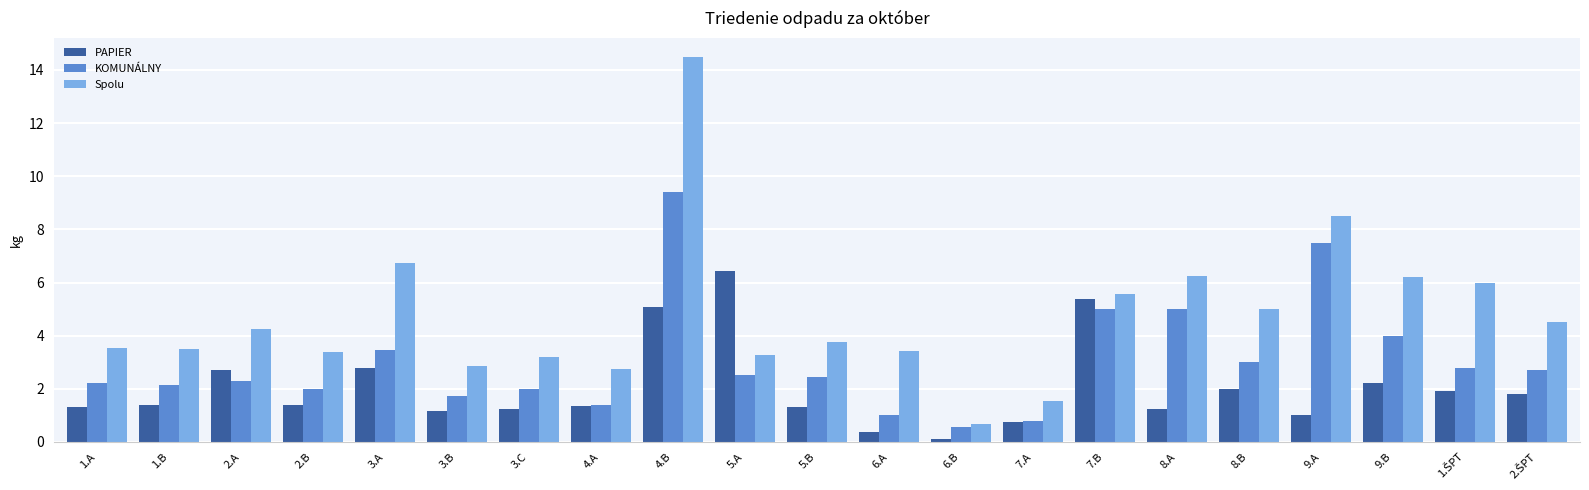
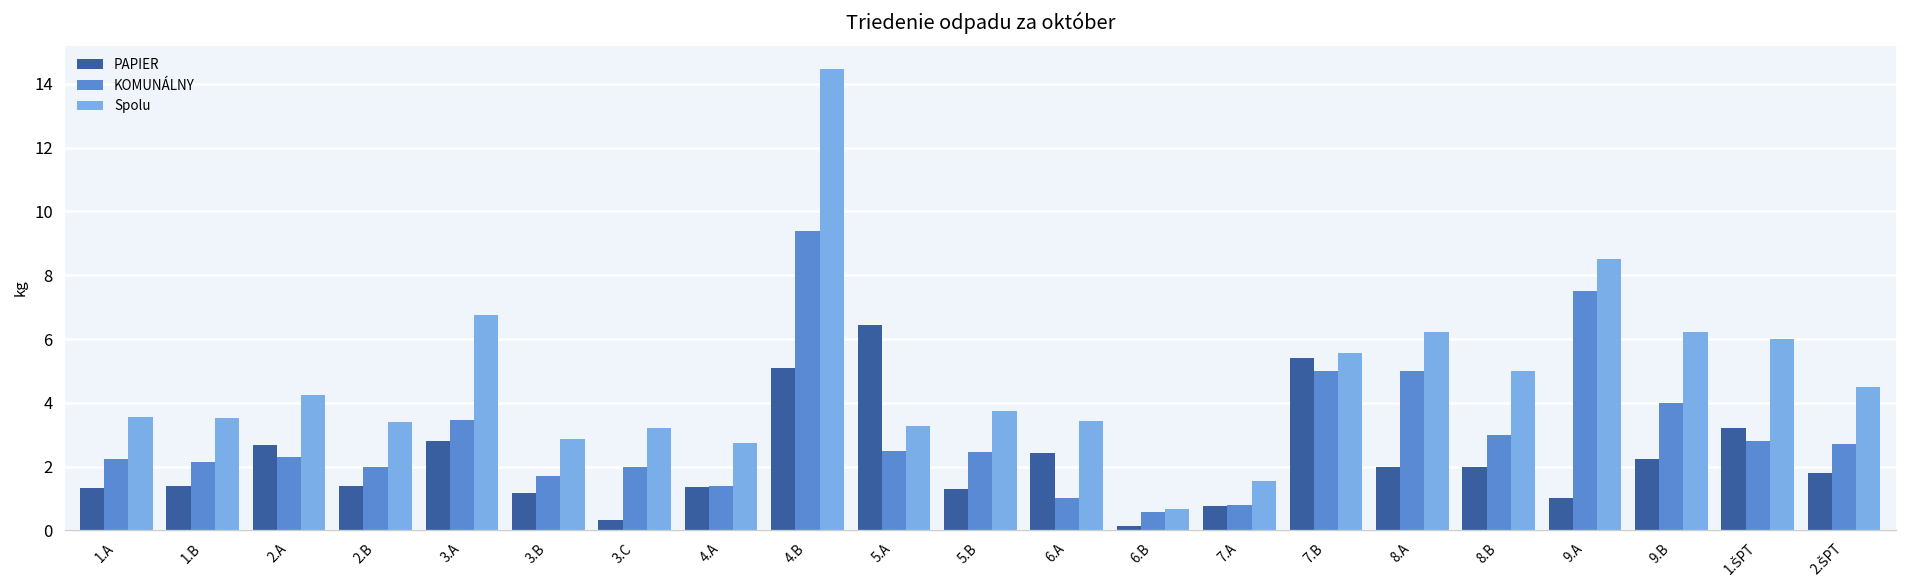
  {
    "PAPIER": {
      "1.A": 1.3,
      "1.B": 1.4,
      "2.A": 2.7,
      "2.B": 1.4,
      "3.A": 2.8,
      "3.B": 1.2,
-     "3.C": 1.2,
+     "3.C": 0.3,
      "4.A": 1.4,
      "4.B": 5.1,
      "5.A": 6.5,
      "5.B": 1.3,
-     "6.A": 0.4,
+     "6.A": 2.4,
      "6.B": 0.1,
      "7.A": 0.8,
      "7.B": 5.4,
-     "8.A": 1.2,
+     "8.A": 2.0,
      "8.B": 2.0,
      "9.A": 1.0,
      "9.B": 2.2,
-     "1.ŠPT": 1.9,
+     "1.ŠPT": 3.2,
      "2.ŠPT": 1.8
    }
  }
